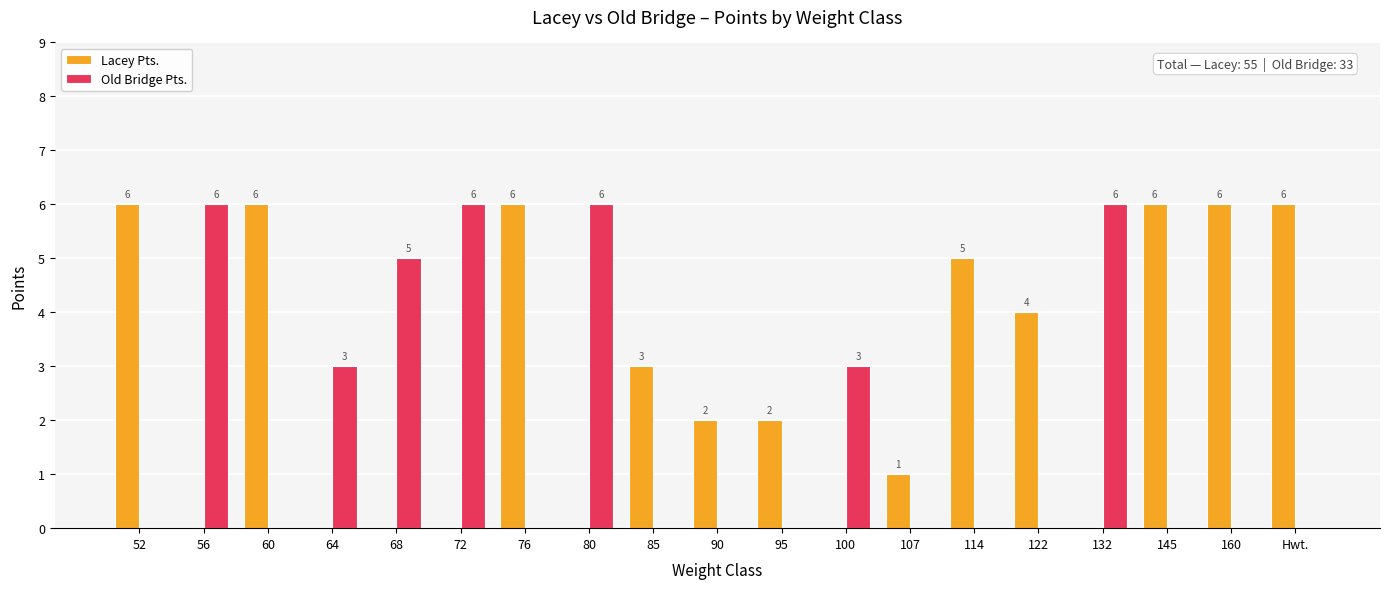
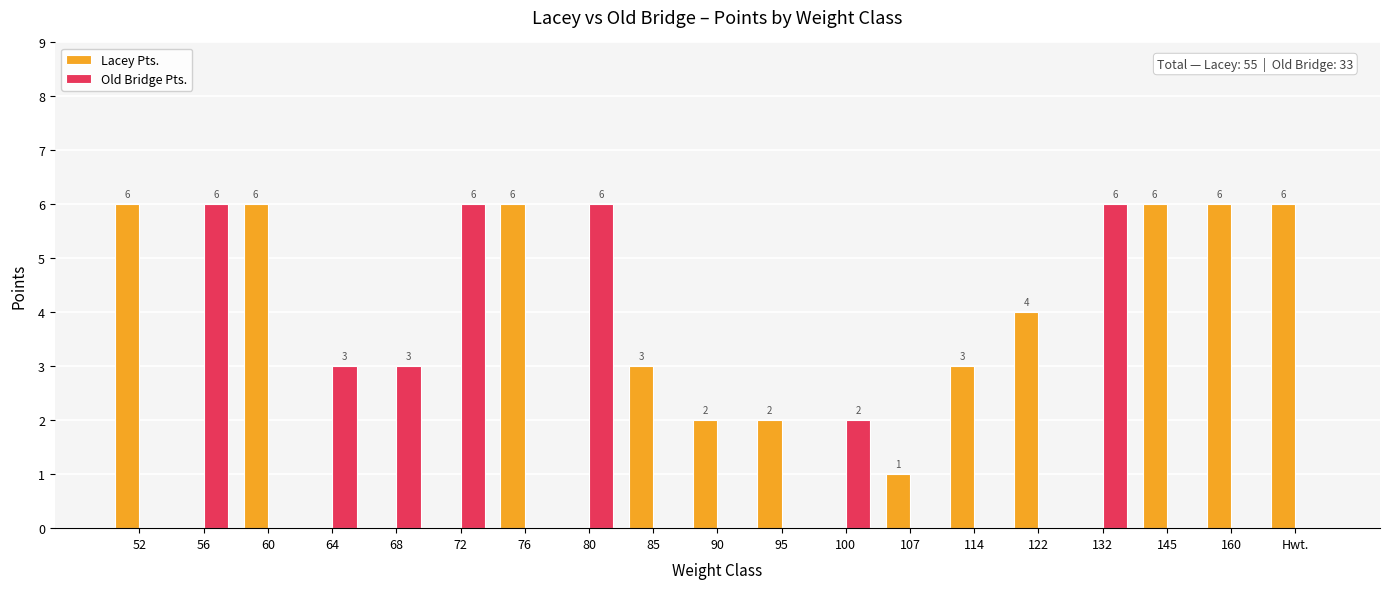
  {
    "Lacey Pts.": {
      "52": 6,
      "60": 6,
      "76": 6,
      "85": 3,
      "90": 2,
      "95": 2,
      "107": 1,
-     "114": 5,
+     "114": 3,
      "122": 4,
      "145": 6,
      "160": 6,
      "Hwt.": 6
    },
    "Old Bridge Pts.": {
      "56": 6,
      "64": 3,
-     "68": 5,
+     "68": 3,
      "72": 6,
      "80": 6,
-     "100": 3,
+     "100": 2,
      "132": 6
    }
  }
